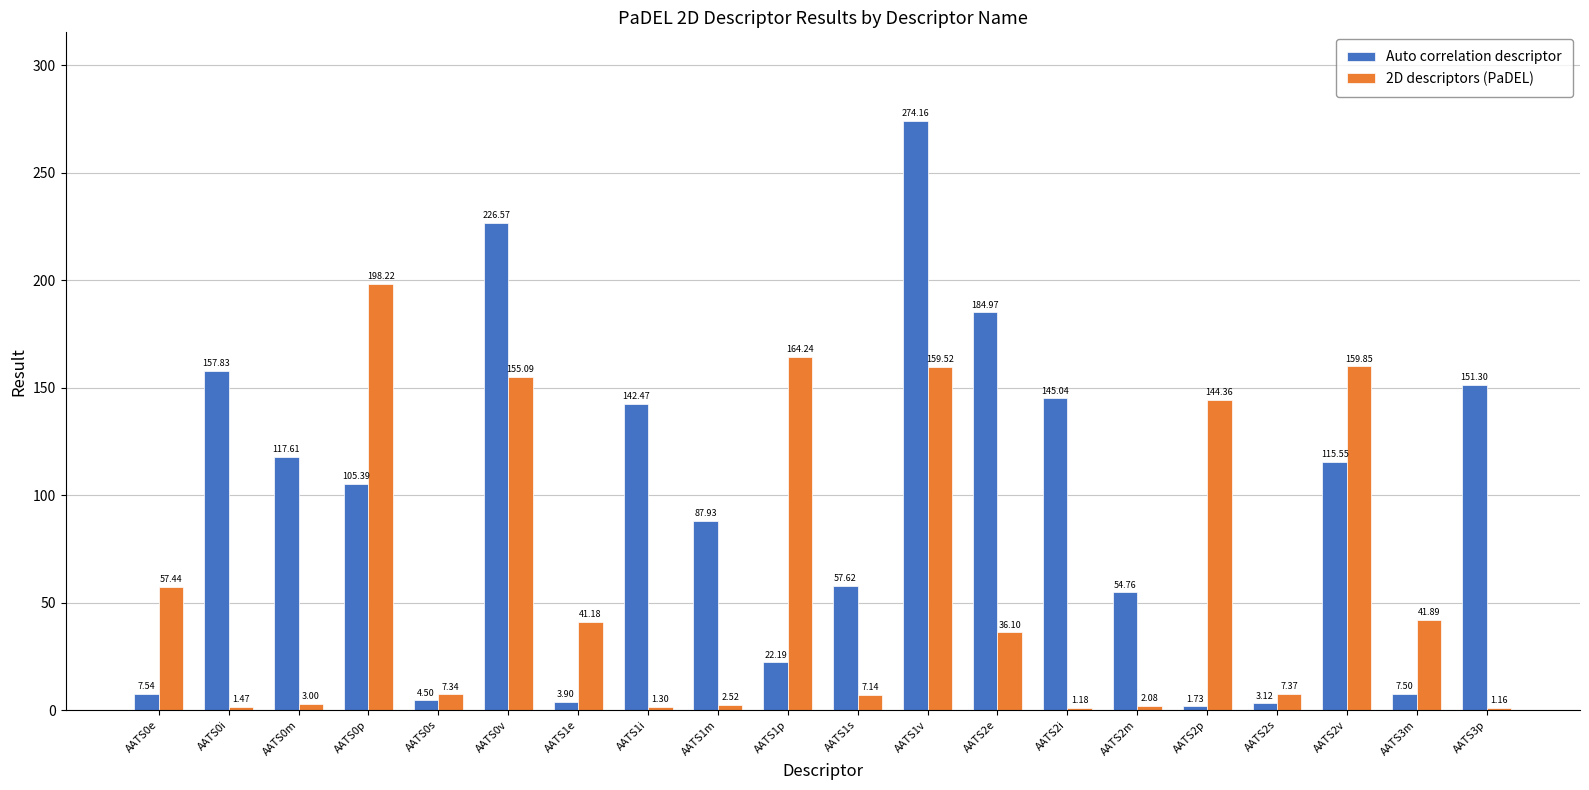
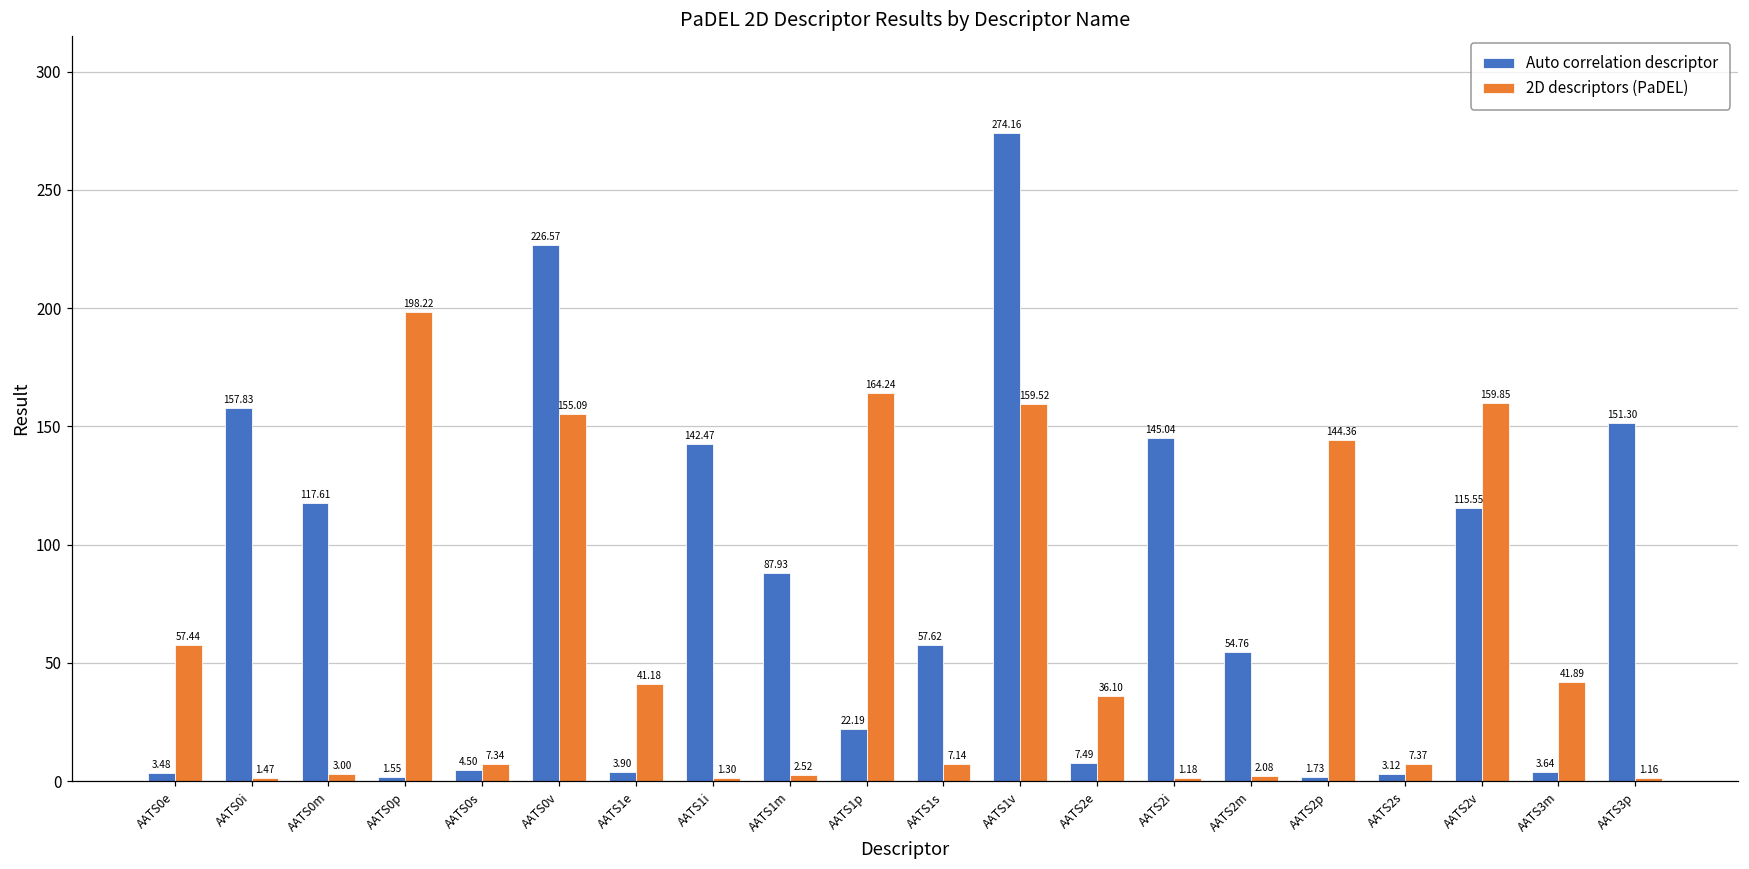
  {
    "Auto correlation descriptor": {
-     "AATS0e": 7.54,
+     "AATS0e": 3.48,
      "AATS0i": 157.83,
      "AATS0m": 117.61,
-     "AATS0p": 105.39,
+     "AATS0p": 1.55,
      "AATS0s": 4.50,
      "AATS0v": 226.57,
      "AATS1e": 3.90,
      "AATS1i": 142.47,
      "AATS1m": 87.93,
      "AATS1p": 22.19,
      "AATS1s": 57.62,
      "AATS1v": 274.16,
-     "AATS2e": 184.97,
+     "AATS2e": 7.49,
      "AATS2i": 145.04,
      "AATS2m": 54.76,
      "AATS2p": 1.73,
      "AATS2s": 3.12,
      "AATS2v": 115.55,
-     "AATS3m": 7.50,
+     "AATS3m": 3.64,
      "AATS3p": 151.30
    },
    "2D descriptors (PaDEL)": {
      "AATS0e": 57.44,
      "AATS0i": 1.47,
      "AATS0m": 3.00,
      "AATS0p": 198.22,
      "AATS0s": 7.34,
      "AATS0v": 155.09,
      "AATS1e": 41.18,
      "AATS1i": 1.30,
      "AATS1m": 2.52,
      "AATS1p": 164.24,
      "AATS1s": 7.14,
      "AATS1v": 159.52,
      "AATS2e": 36.10,
      "AATS2i": 1.18,
      "AATS2m": 2.08,
      "AATS2p": 144.36,
      "AATS2s": 7.37,
      "AATS2v": 159.85,
      "AATS3m": 41.89,
      "AATS3p": 1.16
    }
  }
